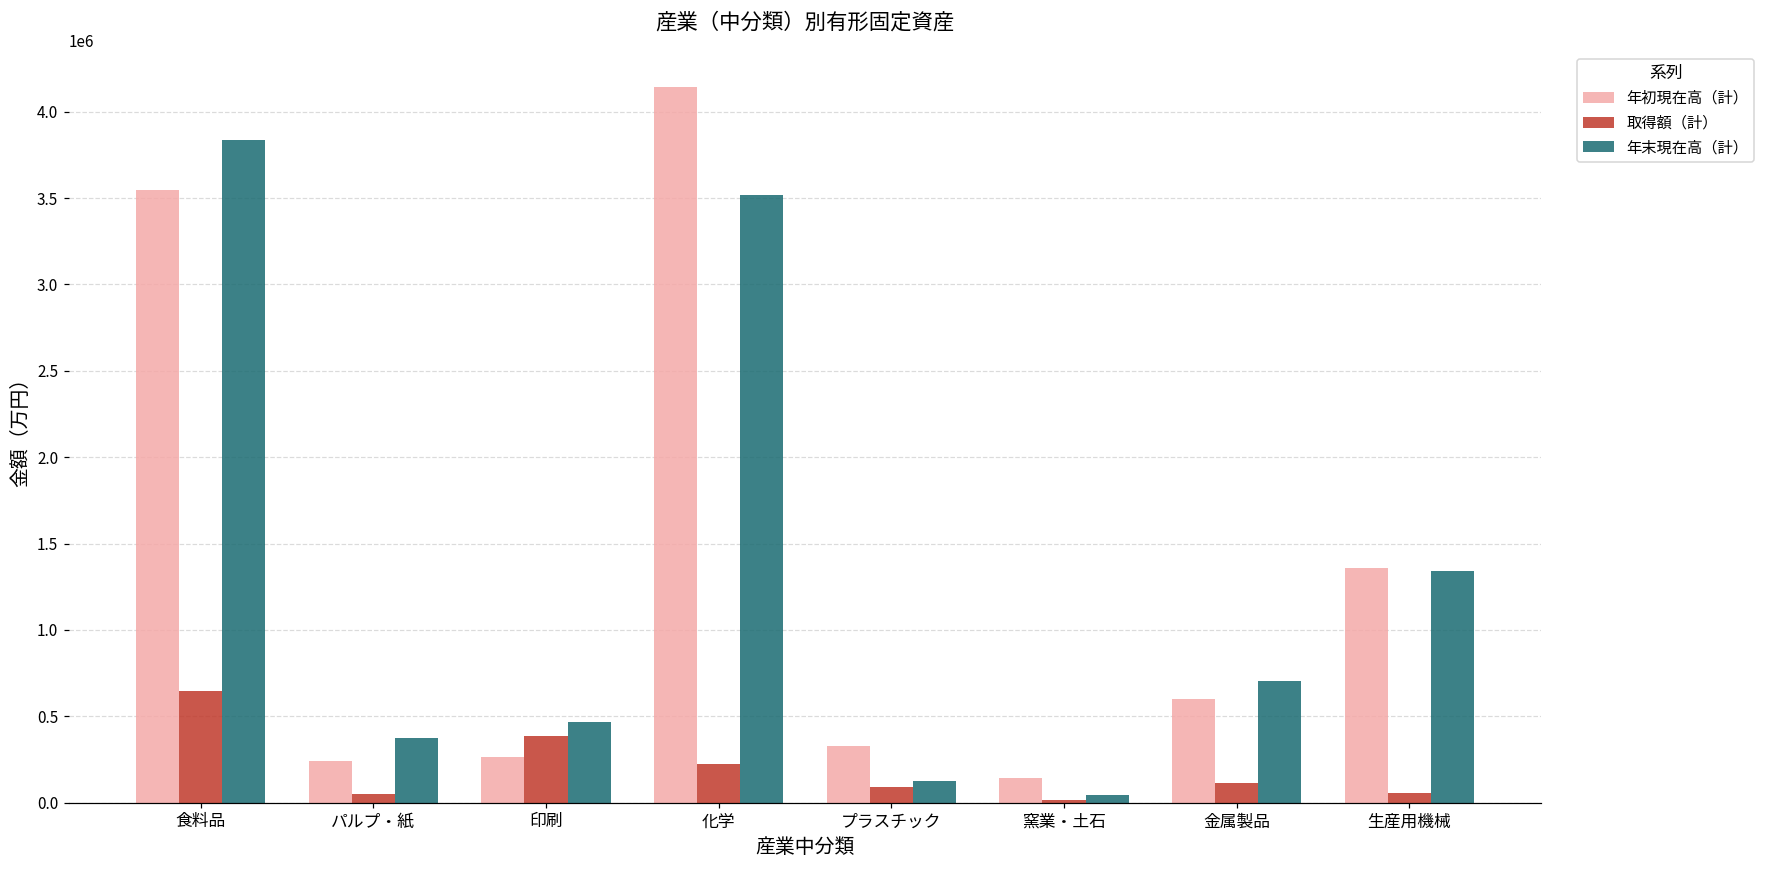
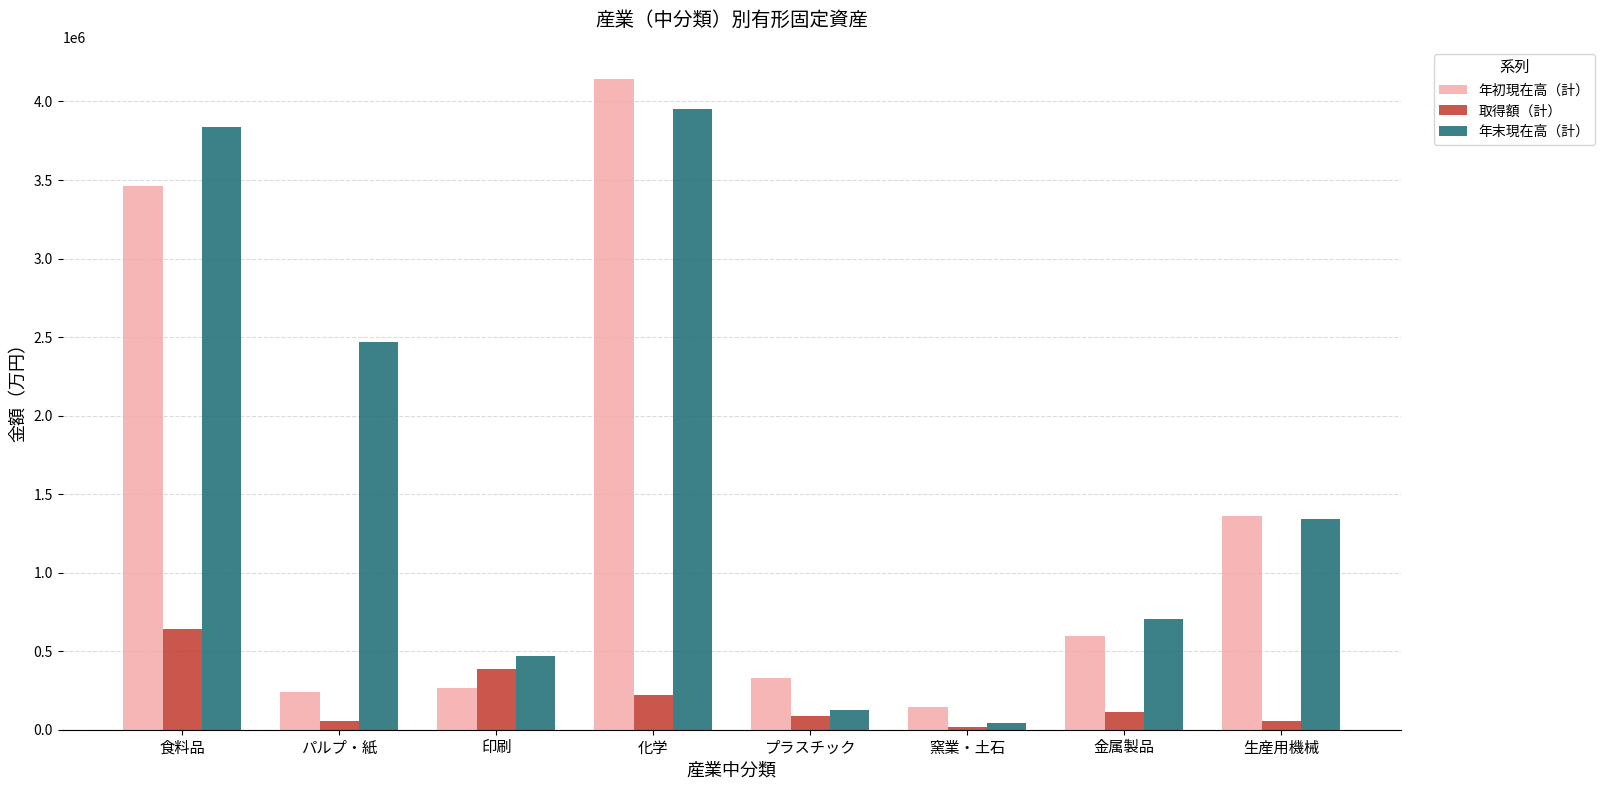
  {
    "年初現在高（計）": {
-     "食料品": 3550000,
+     "食料品": 3460000,
      "パルプ・紙": 240000,
      "印刷": 260000,
      "化学": 4140000,
      "プラスチック": 330000,
      "窯業・土石": 140000,
      "金属製品": 600000,
      "生産用機械": 1360000
    },
    "取得額（計）": {
      "食料品": 640000,
      "パルプ・紙": 50000,
      "印刷": 380000,
      "化学": 220000,
      "プラスチック": 90000,
      "窯業・土石": 20000,
      "金属製品": 110000,
      "生産用機械": 60000
    },
    "年末現在高（計）": {
      "食料品": 3840000,
-     "パルプ・紙": 370000,
+     "パルプ・紙": 2470000,
      "印刷": 470000,
-     "化学": 3520000,
+     "化学": 3950000,
      "プラスチック": 130000,
      "窯業・土石": 40000,
      "金属製品": 710000,
      "生産用機械": 1340000
    }
  }
